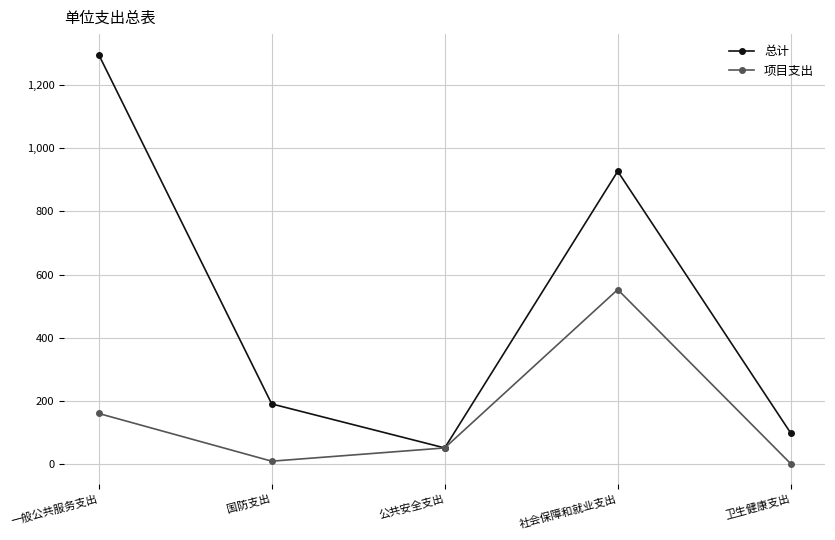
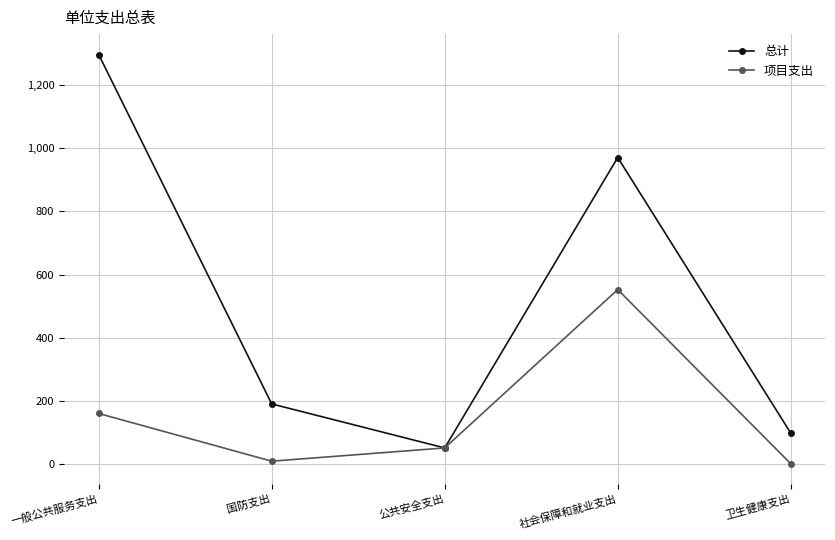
  {
    "总计": {
      "一般公共服务支出": "1,300",
      "国防支出": "190",
-     "社会保障和就业支出": "930",
+     "社会保障和就业支出": "970",
      "卫生健康支出": "100"
    },
    "项目支出": {
      "一般公共服务支出": "160",
      "国防支出": "10",
      "社会保障和就业支出": "550",
      "卫生健康支出": "0"
    }
  }
